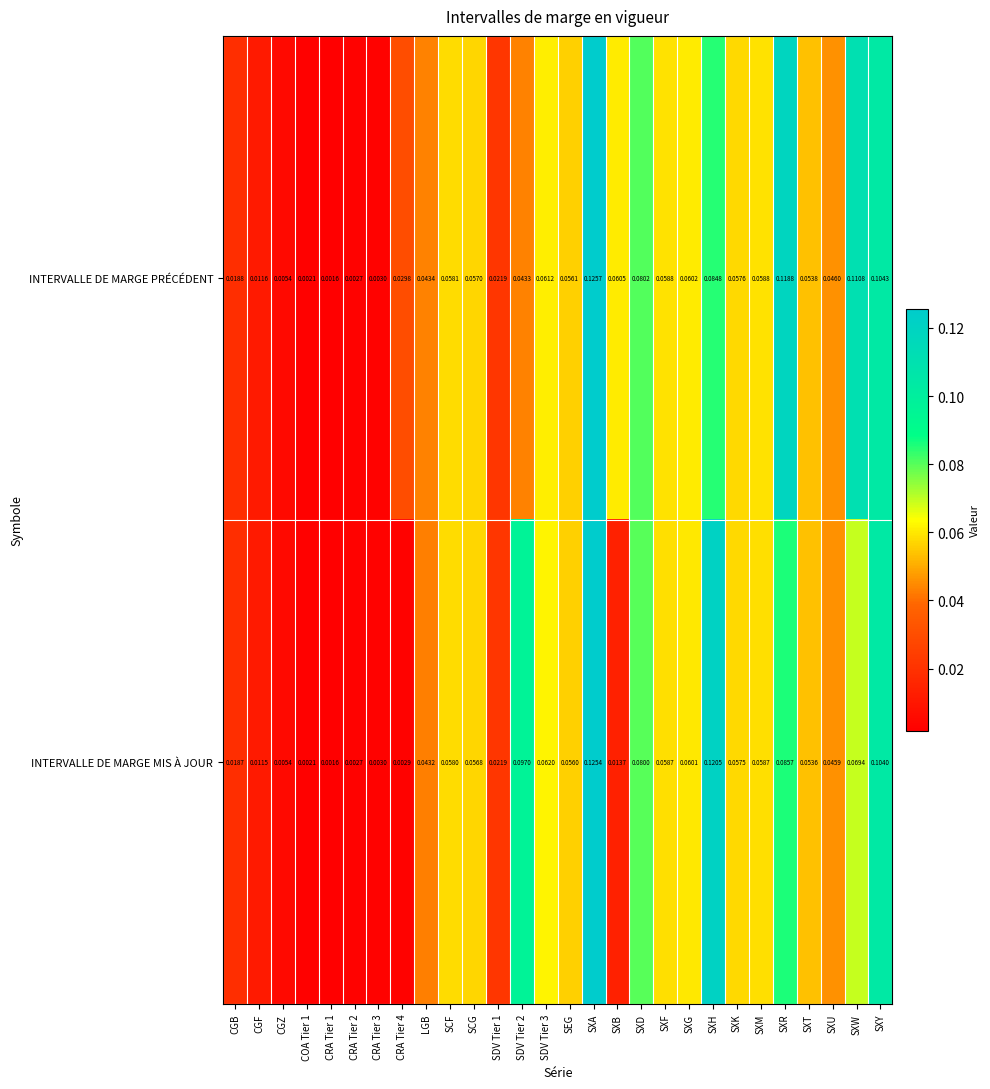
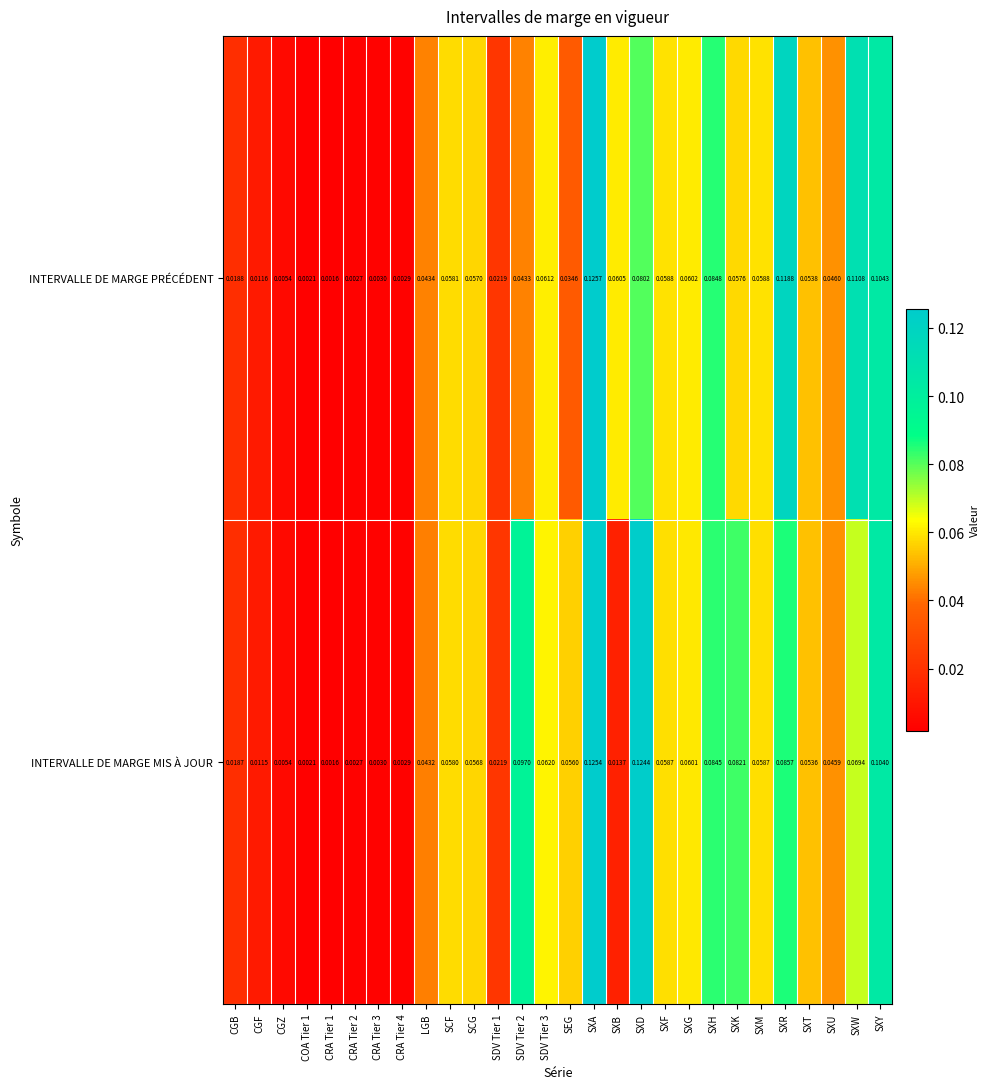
  {
    "INTERVALLE DE MARGE PRÉCÉDENT": {
      "CGB": 0.0188,
      "CGF": 0.0116,
      "CGZ": 0.0054,
      "COA Tier 1": 0.0021,
      "CRA Tier 1": 0.0016,
      "CRA Tier 2": 0.0027,
      "CRA Tier 3": 0.0030,
-     "CRA Tier 4": 0.0298,
+     "CRA Tier 4": 0.0029,
      "LGB": 0.0434,
      "SCF": 0.0581,
      "SCG": 0.0570,
      "SDV Tier 1": 0.0219,
      "SDV Tier 2": 0.0433,
      "SDV Tier 3": 0.0612,
-     "SEG": 0.0561,
+     "SEG": 0.0346,
      "SXA": 0.1257,
      "SXB": 0.0605,
      "SXD": 0.0802,
      "SXF": 0.0588,
      "SXG": 0.0602,
      "SXH": 0.0848,
      "SXK": 0.0576,
      "SXM": 0.0588,
      "SXR": 0.1188,
      "SXT": 0.0538,
      "SXU": 0.0460,
      "SXW": 0.1108,
      "SXY": 0.1043
    },
    "INTERVALLE DE MARGE MIS À JOUR": {
      "CGB": 0.0187,
      "CGF": 0.0115,
      "CGZ": 0.0054,
      "COA Tier 1": 0.0021,
      "CRA Tier 1": 0.0016,
      "CRA Tier 2": 0.0027,
      "CRA Tier 3": 0.0030,
      "CRA Tier 4": 0.0029,
      "LGB": 0.0432,
      "SCF": 0.0580,
      "SCG": 0.0568,
      "SDV Tier 1": 0.0219,
      "SDV Tier 2": 0.0970,
      "SDV Tier 3": 0.0620,
      "SEG": 0.0560,
      "SXA": 0.1254,
      "SXB": 0.0137,
-     "SXD": 0.0800,
+     "SXD": 0.1244,
      "SXF": 0.0587,
      "SXG": 0.0601,
-     "SXH": 0.1205,
-     "SXK": 0.0575,
+     "SXH": 0.0845,
+     "SXK": 0.0821,
      "SXM": 0.0587,
      "SXR": 0.0857,
      "SXT": 0.0536,
      "SXU": 0.0459,
      "SXW": 0.0694,
      "SXY": 0.1040
    }
  }
